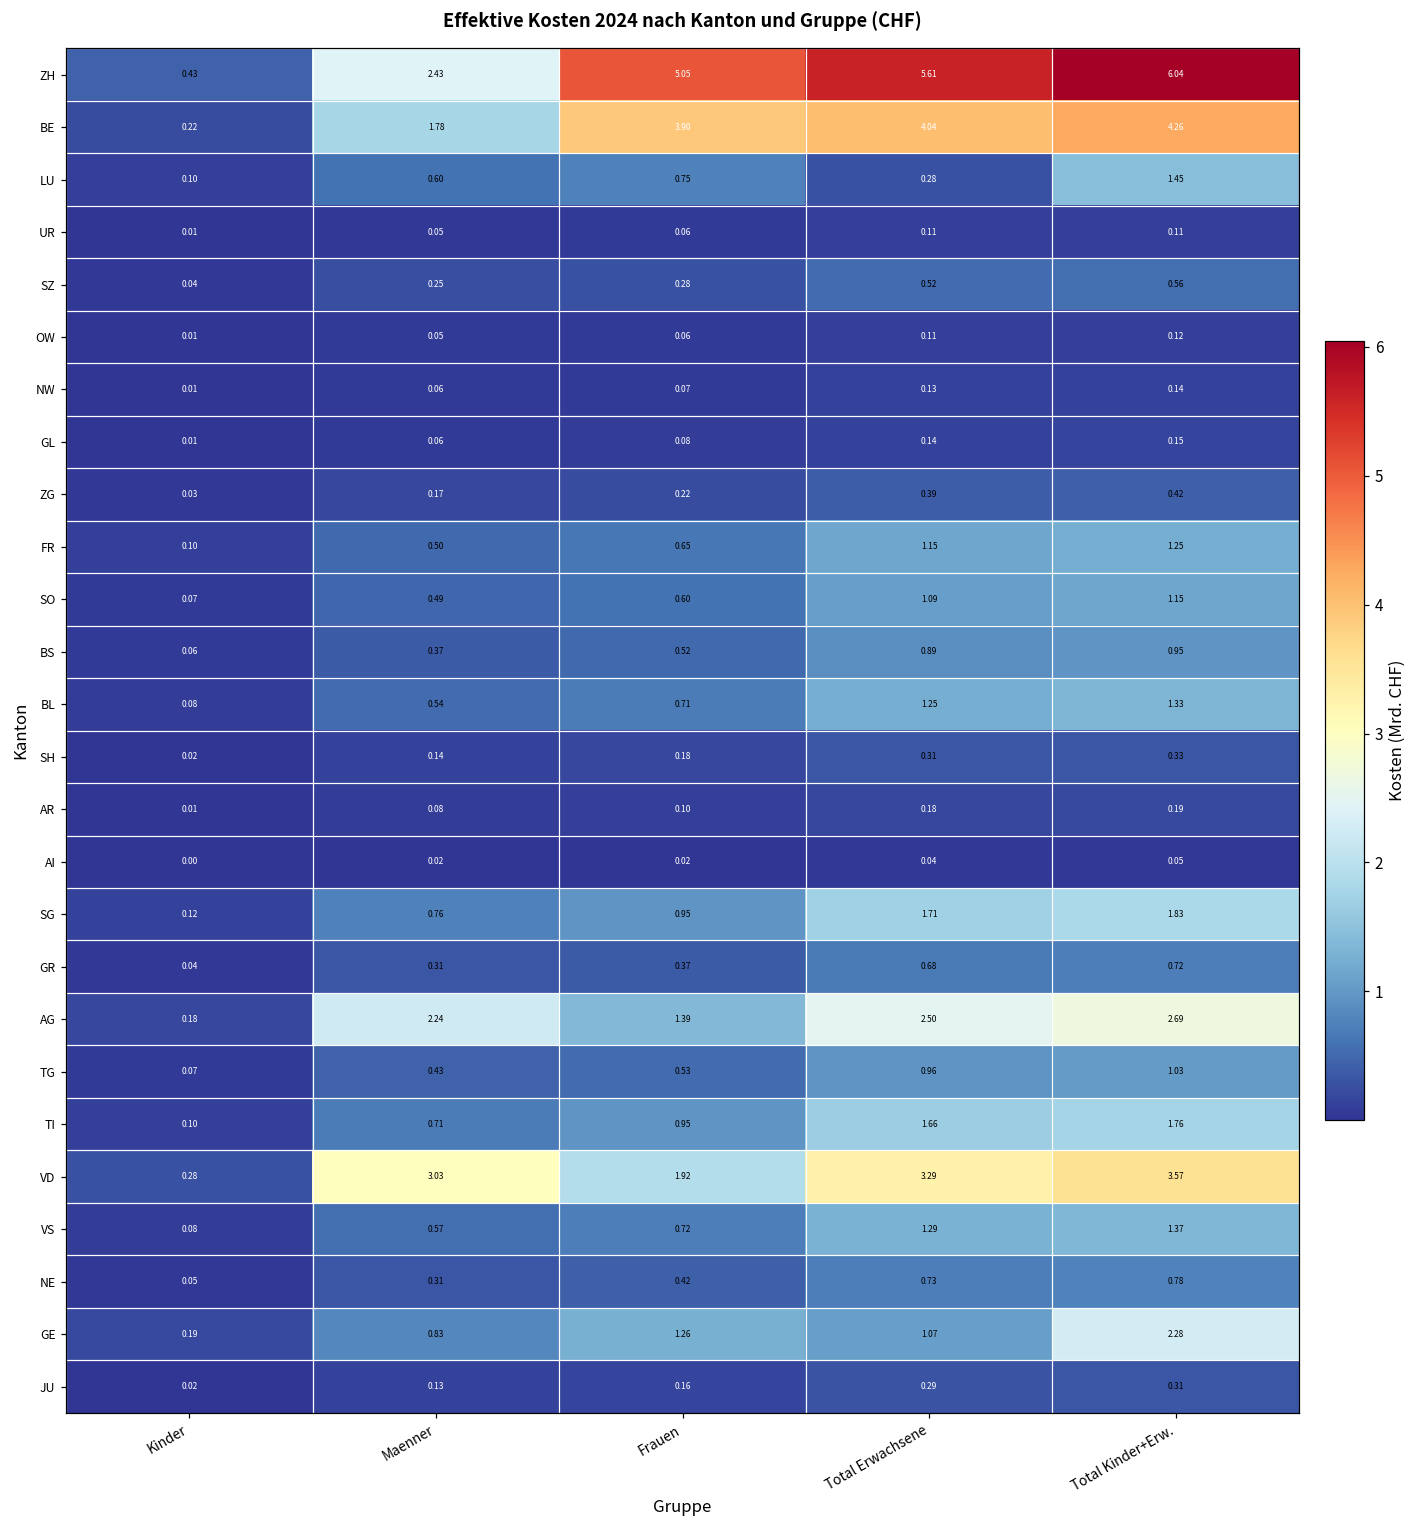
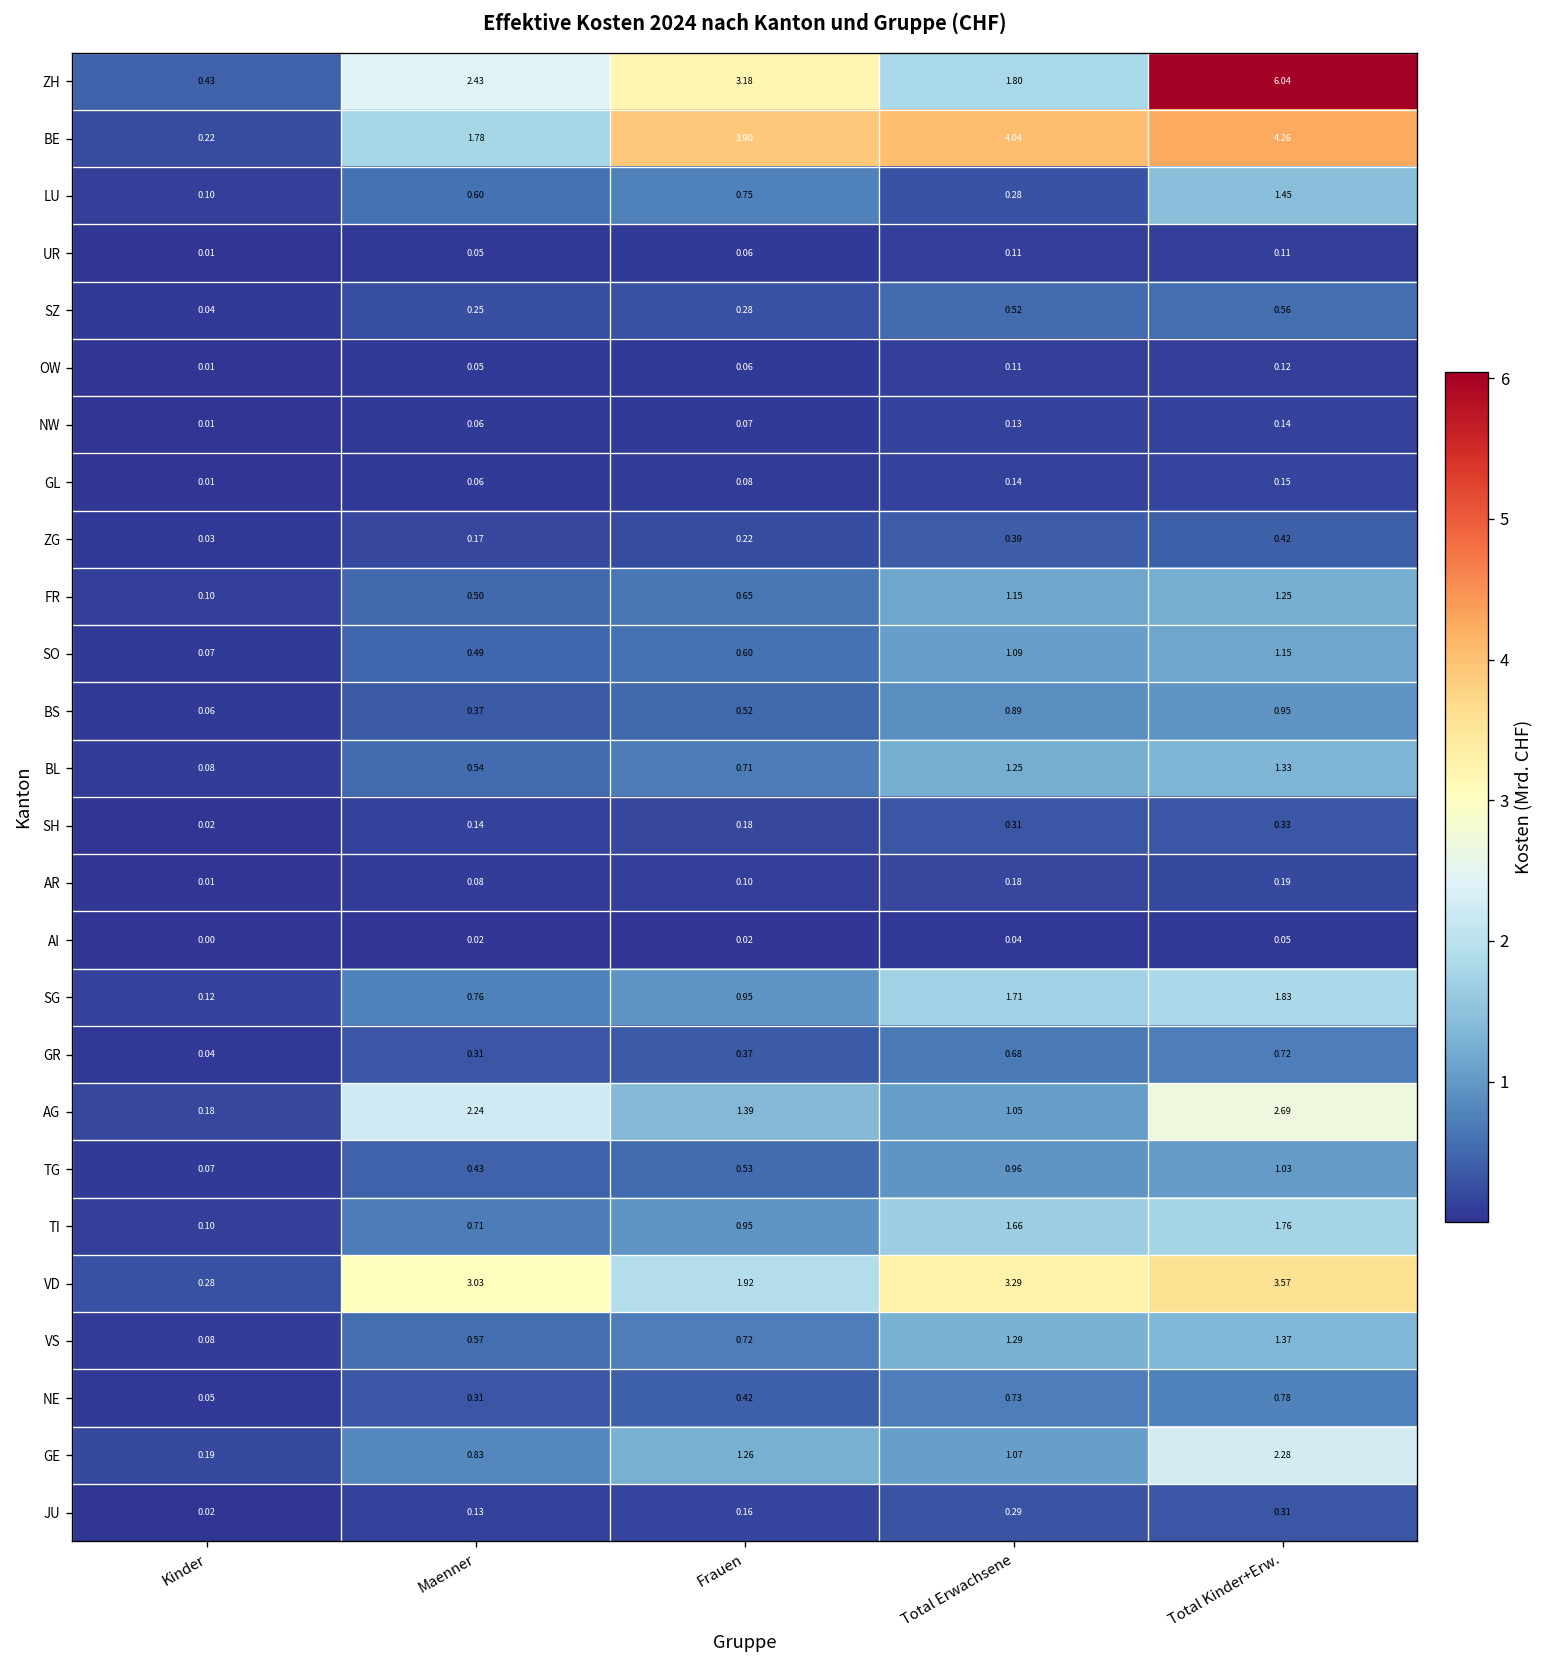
  {
    "ZH": {
      "Kinder": 0.43,
      "Maenner": 2.43,
-     "Frauen": 5.05,
-     "Total Erwachsene": 5.61,
+     "Frauen": 3.18,
+     "Total Erwachsene": 1.80,
      "Total Kinder+Erw.": 6.04
    },
    "BE": {
      "Kinder": 0.22,
      "Maenner": 1.78,
      "Frauen": 3.90,
      "Total Erwachsene": 4.04,
      "Total Kinder+Erw.": 4.26
    },
    "LU": {
      "Kinder": 0.10,
      "Maenner": 0.60,
      "Frauen": 0.75,
      "Total Erwachsene": 0.28,
      "Total Kinder+Erw.": 1.45
    },
    "UR": {
      "Kinder": 0.01,
      "Maenner": 0.05,
      "Frauen": 0.06,
      "Total Erwachsene": 0.11,
      "Total Kinder+Erw.": 0.11
    },
    "SZ": {
      "Kinder": 0.04,
      "Maenner": 0.25,
      "Frauen": 0.28,
      "Total Erwachsene": 0.52,
      "Total Kinder+Erw.": 0.56
    },
    "OW": {
      "Kinder": 0.01,
      "Maenner": 0.05,
      "Frauen": 0.06,
      "Total Erwachsene": 0.11,
      "Total Kinder+Erw.": 0.12
    },
    "NW": {
      "Kinder": 0.01,
      "Maenner": 0.06,
      "Frauen": 0.07,
      "Total Erwachsene": 0.13,
      "Total Kinder+Erw.": 0.14
    },
    "GL": {
      "Kinder": 0.01,
      "Maenner": 0.06,
      "Frauen": 0.08,
      "Total Erwachsene": 0.14,
      "Total Kinder+Erw.": 0.15
    },
    "ZG": {
      "Kinder": 0.03,
      "Maenner": 0.17,
      "Frauen": 0.22,
      "Total Erwachsene": 0.39,
      "Total Kinder+Erw.": 0.42
    },
    "FR": {
      "Kinder": 0.10,
      "Maenner": 0.50,
      "Frauen": 0.65,
      "Total Erwachsene": 1.15,
      "Total Kinder+Erw.": 1.25
    },
    "SO": {
      "Kinder": 0.07,
      "Maenner": 0.49,
      "Frauen": 0.60,
      "Total Erwachsene": 1.09,
      "Total Kinder+Erw.": 1.15
    },
    "BS": {
      "Kinder": 0.06,
      "Maenner": 0.37,
      "Frauen": 0.52,
      "Total Erwachsene": 0.89,
      "Total Kinder+Erw.": 0.95
    },
    "BL": {
      "Kinder": 0.08,
      "Maenner": 0.54,
      "Frauen": 0.71,
      "Total Erwachsene": 1.25,
      "Total Kinder+Erw.": 1.33
    },
    "SH": {
      "Kinder": 0.02,
      "Maenner": 0.14,
      "Frauen": 0.18,
      "Total Erwachsene": 0.31,
      "Total Kinder+Erw.": 0.33
    },
    "AR": {
      "Kinder": 0.01,
      "Maenner": 0.08,
      "Frauen": 0.10,
      "Total Erwachsene": 0.18,
      "Total Kinder+Erw.": 0.19
    },
    "AI": {
      "Kinder": 0.00,
      "Maenner": 0.02,
      "Frauen": 0.02,
      "Total Erwachsene": 0.04,
      "Total Kinder+Erw.": 0.05
    },
    "SG": {
      "Kinder": 0.12,
      "Maenner": 0.76,
      "Frauen": 0.95,
      "Total Erwachsene": 1.71,
      "Total Kinder+Erw.": 1.83
    },
    "GR": {
      "Kinder": 0.04,
      "Maenner": 0.31,
      "Frauen": 0.37,
      "Total Erwachsene": 0.68,
      "Total Kinder+Erw.": 0.72
    },
    "AG": {
      "Kinder": 0.18,
      "Maenner": 2.24,
      "Frauen": 1.39,
-     "Total Erwachsene": 2.50,
+     "Total Erwachsene": 1.05,
      "Total Kinder+Erw.": 2.69
    },
    "TG": {
      "Kinder": 0.07,
      "Maenner": 0.43,
      "Frauen": 0.53,
      "Total Erwachsene": 0.96,
      "Total Kinder+Erw.": 1.03
    },
    "TI": {
      "Kinder": 0.10,
      "Maenner": 0.71,
      "Frauen": 0.95,
      "Total Erwachsene": 1.66,
      "Total Kinder+Erw.": 1.76
    },
    "VD": {
      "Kinder": 0.28,
      "Maenner": 3.03,
      "Frauen": 1.92,
      "Total Erwachsene": 3.29,
      "Total Kinder+Erw.": 3.57
    },
    "VS": {
      "Kinder": 0.08,
      "Maenner": 0.57,
      "Frauen": 0.72,
      "Total Erwachsene": 1.29,
      "Total Kinder+Erw.": 1.37
    },
    "NE": {
      "Kinder": 0.05,
      "Maenner": 0.31,
      "Frauen": 0.42,
      "Total Erwachsene": 0.73,
      "Total Kinder+Erw.": 0.78
    },
    "GE": {
      "Kinder": 0.19,
      "Maenner": 0.83,
      "Frauen": 1.26,
      "Total Erwachsene": 1.07,
      "Total Kinder+Erw.": 2.28
    },
    "JU": {
      "Kinder": 0.02,
      "Maenner": 0.13,
      "Frauen": 0.16,
      "Total Erwachsene": 0.29,
      "Total Kinder+Erw.": 0.31
    }
  }
